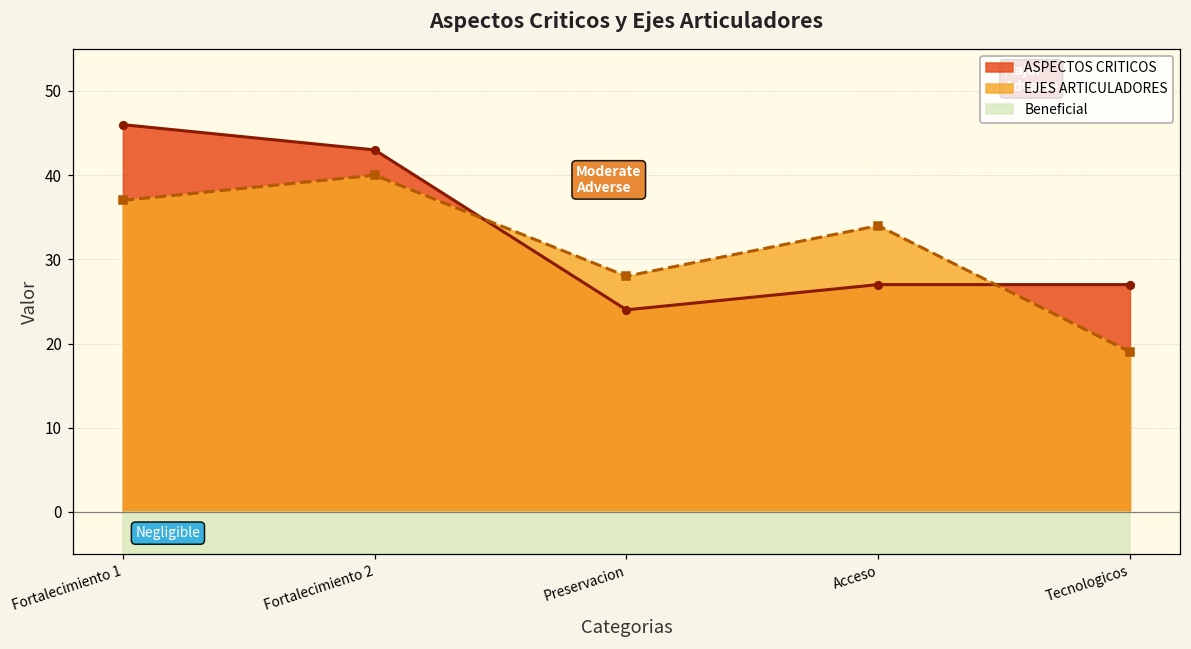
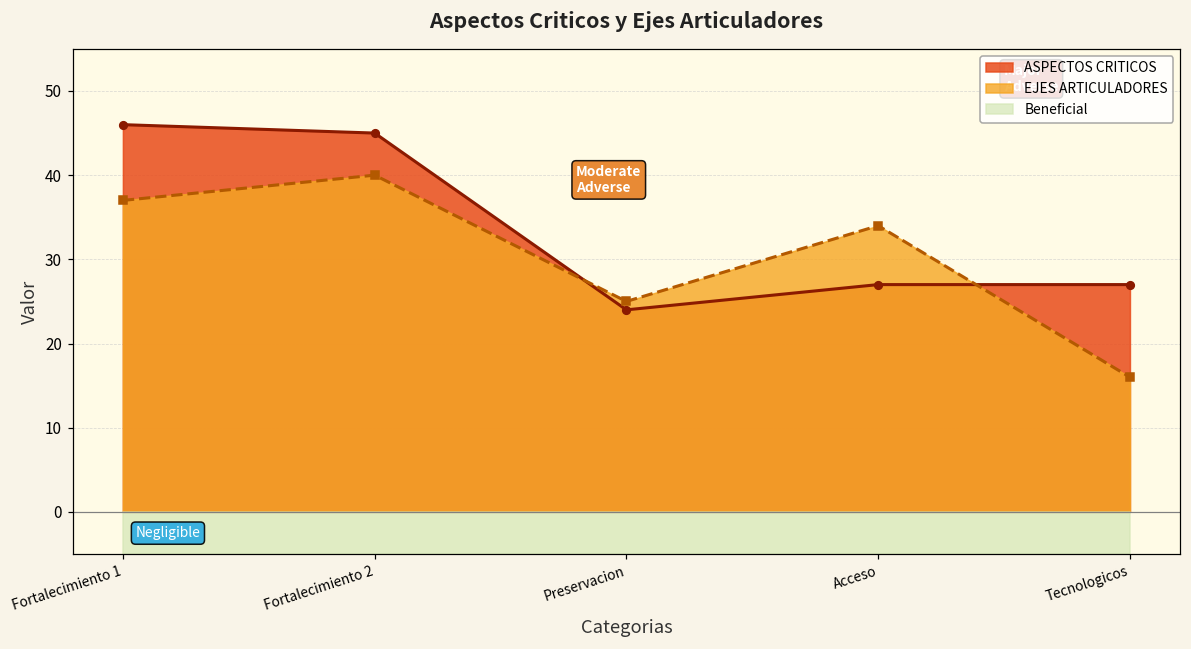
  {
    "ASPECTOS CRITICOS": {
      "Fortalecimiento 1": 46,
-     "Fortalecimiento 2": 43,
+     "Fortalecimiento 2": 45,
      "Preservacion": 24,
      "Acceso": 27,
      "Tecnologicos": 27
    },
    "EJES ARTICULADORES": {
      "Fortalecimiento 1": 37,
      "Fortalecimiento 2": 40,
-     "Preservacion": 28,
+     "Preservacion": 25,
      "Acceso": 34,
-     "Tecnologicos": 19
+     "Tecnologicos": 16
    },
    "Beneficial": {
      "Fortalecimiento 1": 0,
      "Fortalecimiento 2": 0,
      "Preservacion": 0,
      "Acceso": 0,
      "Tecnologicos": 0
    }
  }
